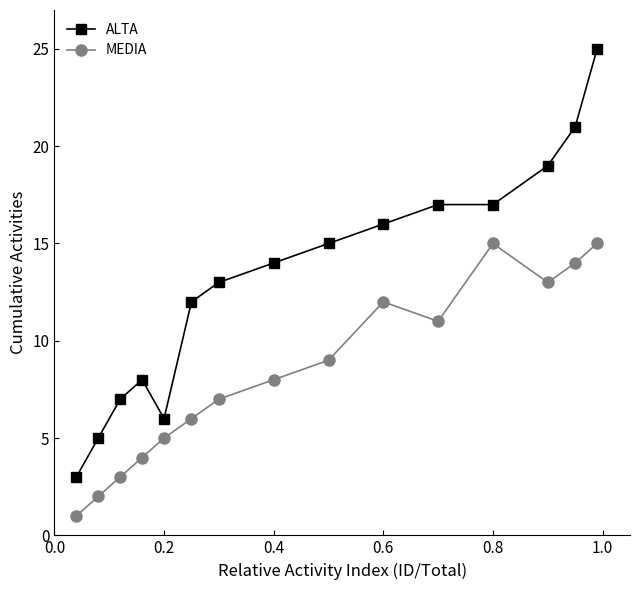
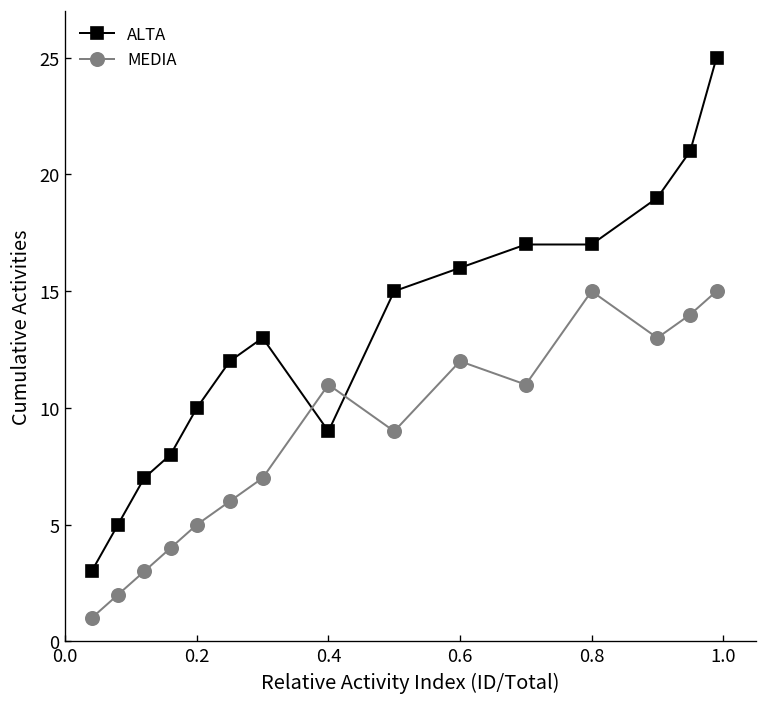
  {
    "ALTA": {
-     "0.2": 6,
-     "0.4": 14,
+     "0.2": 10,
+     "0.4": 9,
      "0.6": 16,
      "0.8": 17
    },
    "MEDIA": {
      "0.2": 5,
-     "0.4": 8,
+     "0.4": 11,
      "0.6": 12,
      "0.8": 15
    }
  }
